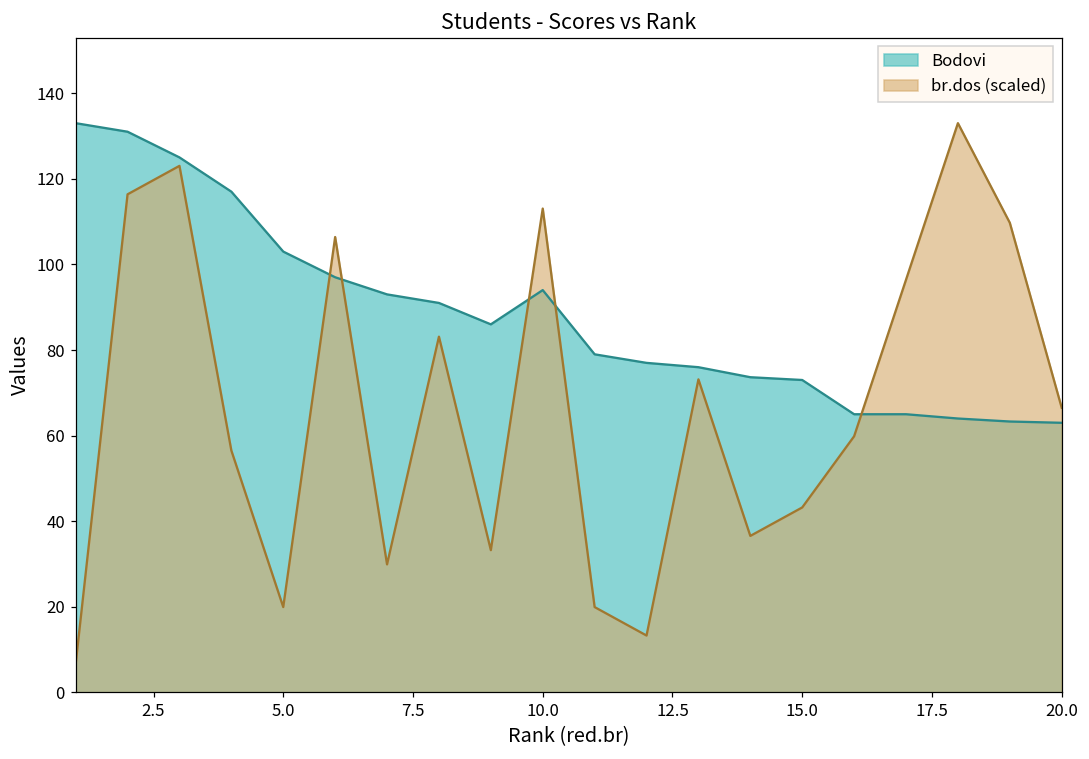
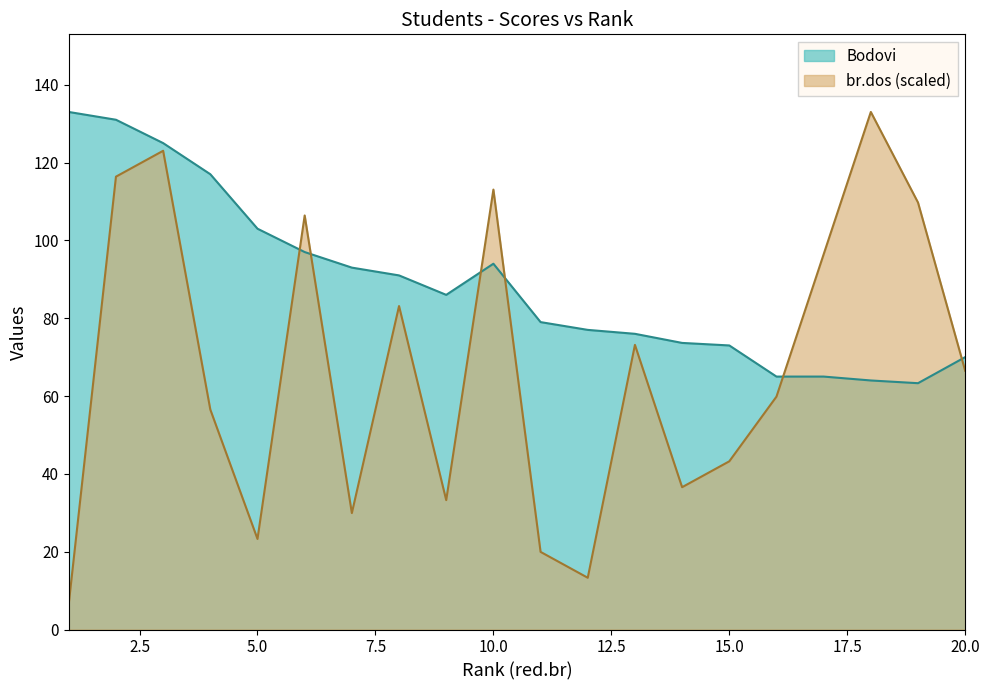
  {
    "Bodovi": {
      "5.0": 103,
      "10.0": 94,
      "15.0": 73,
-     "20.0": 63
+     "20.0": 70
    },
    "br.dos (scaled)": {
-     "5.0": 20,
+     "5.0": 23,
      "10.0": 113,
      "15.0": 43,
      "20.0": 67
    }
  }
